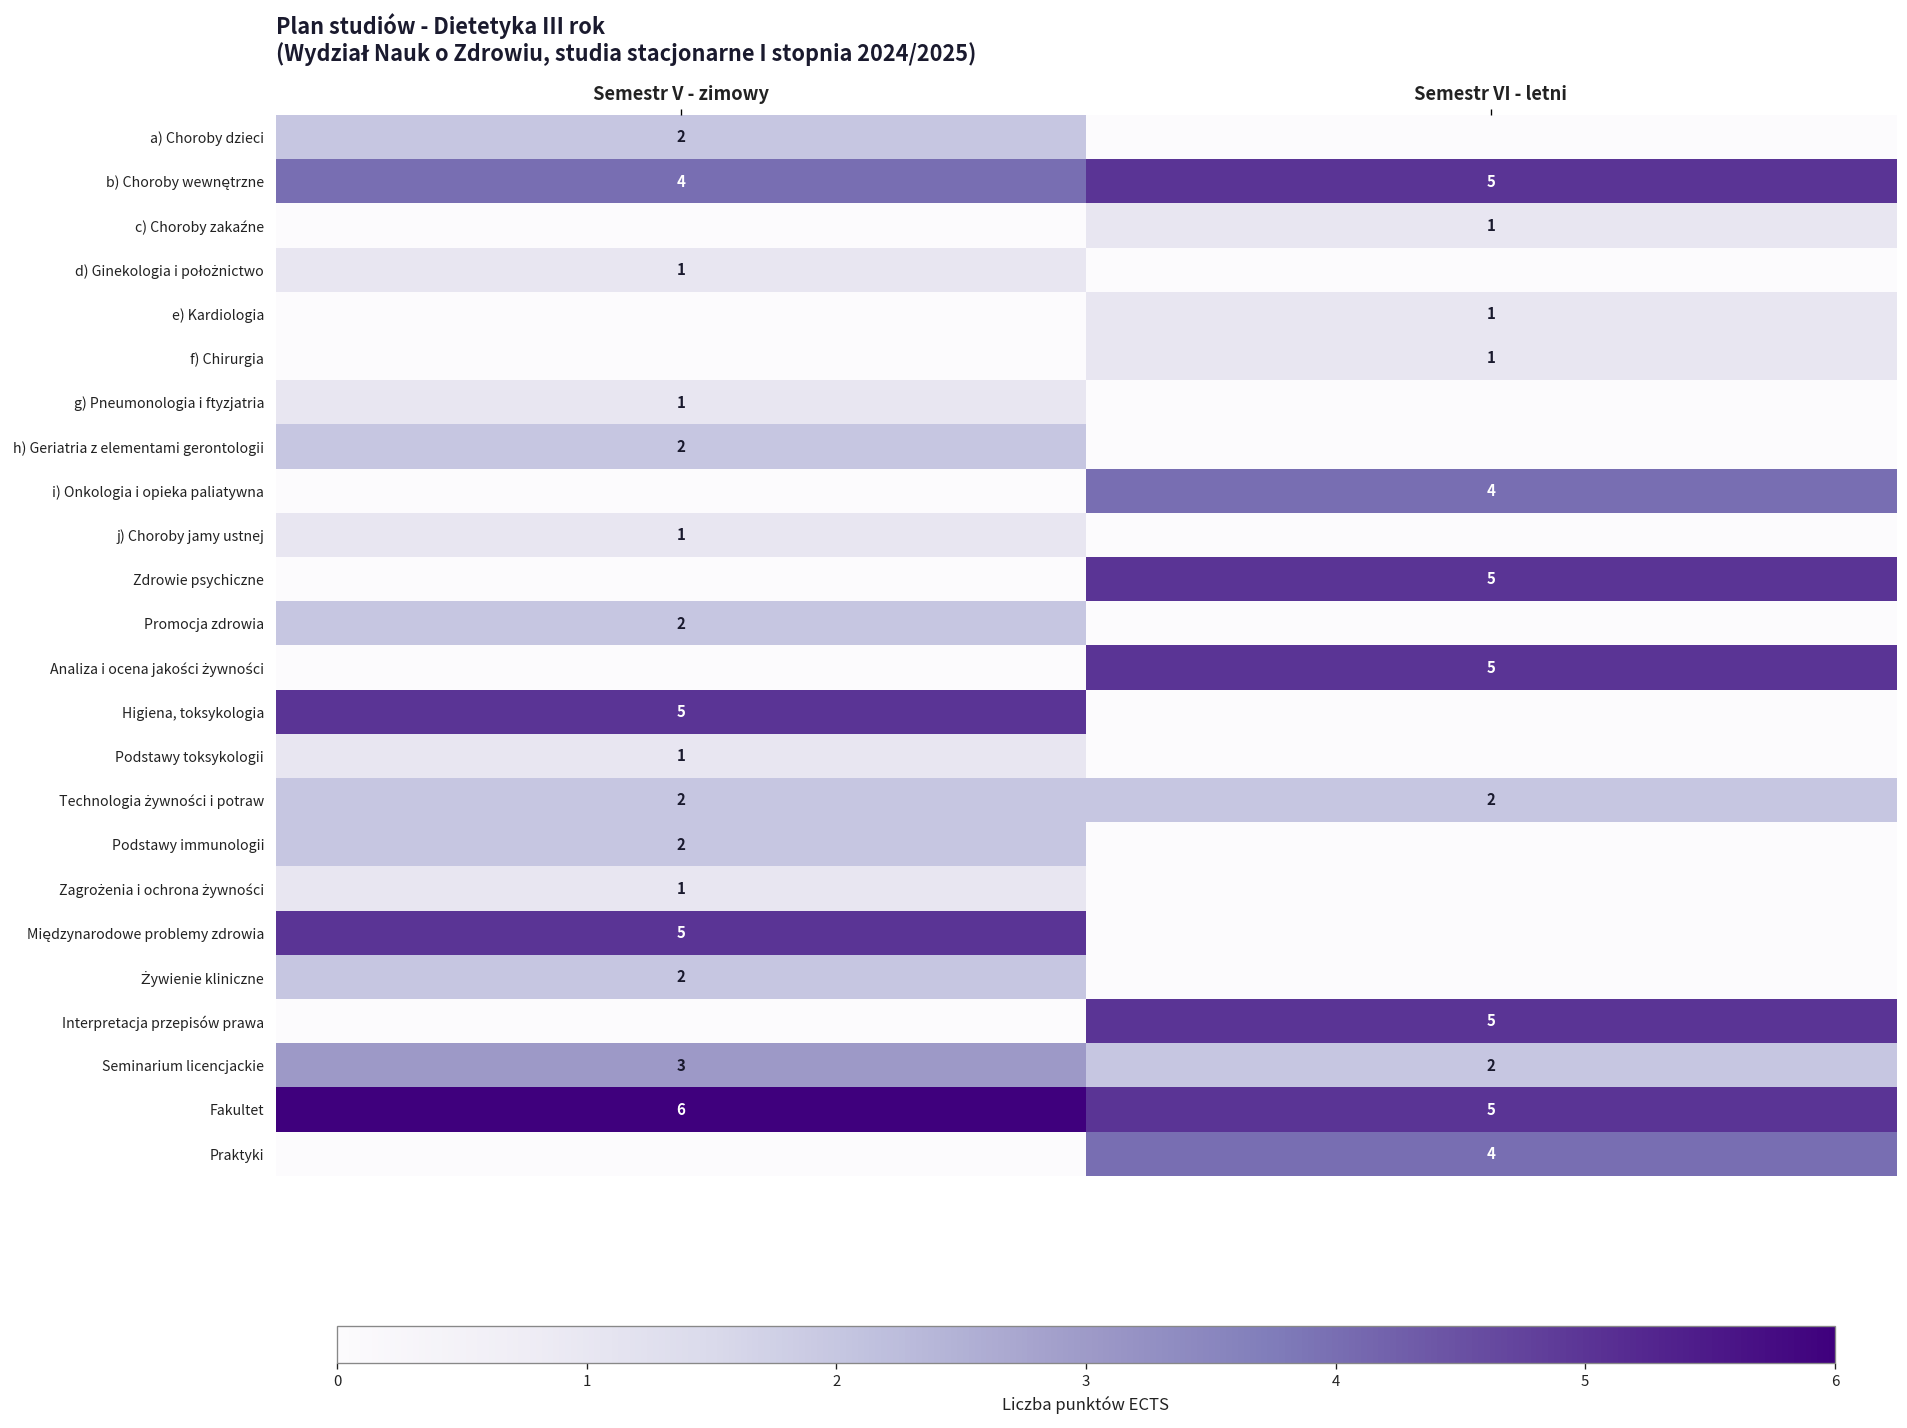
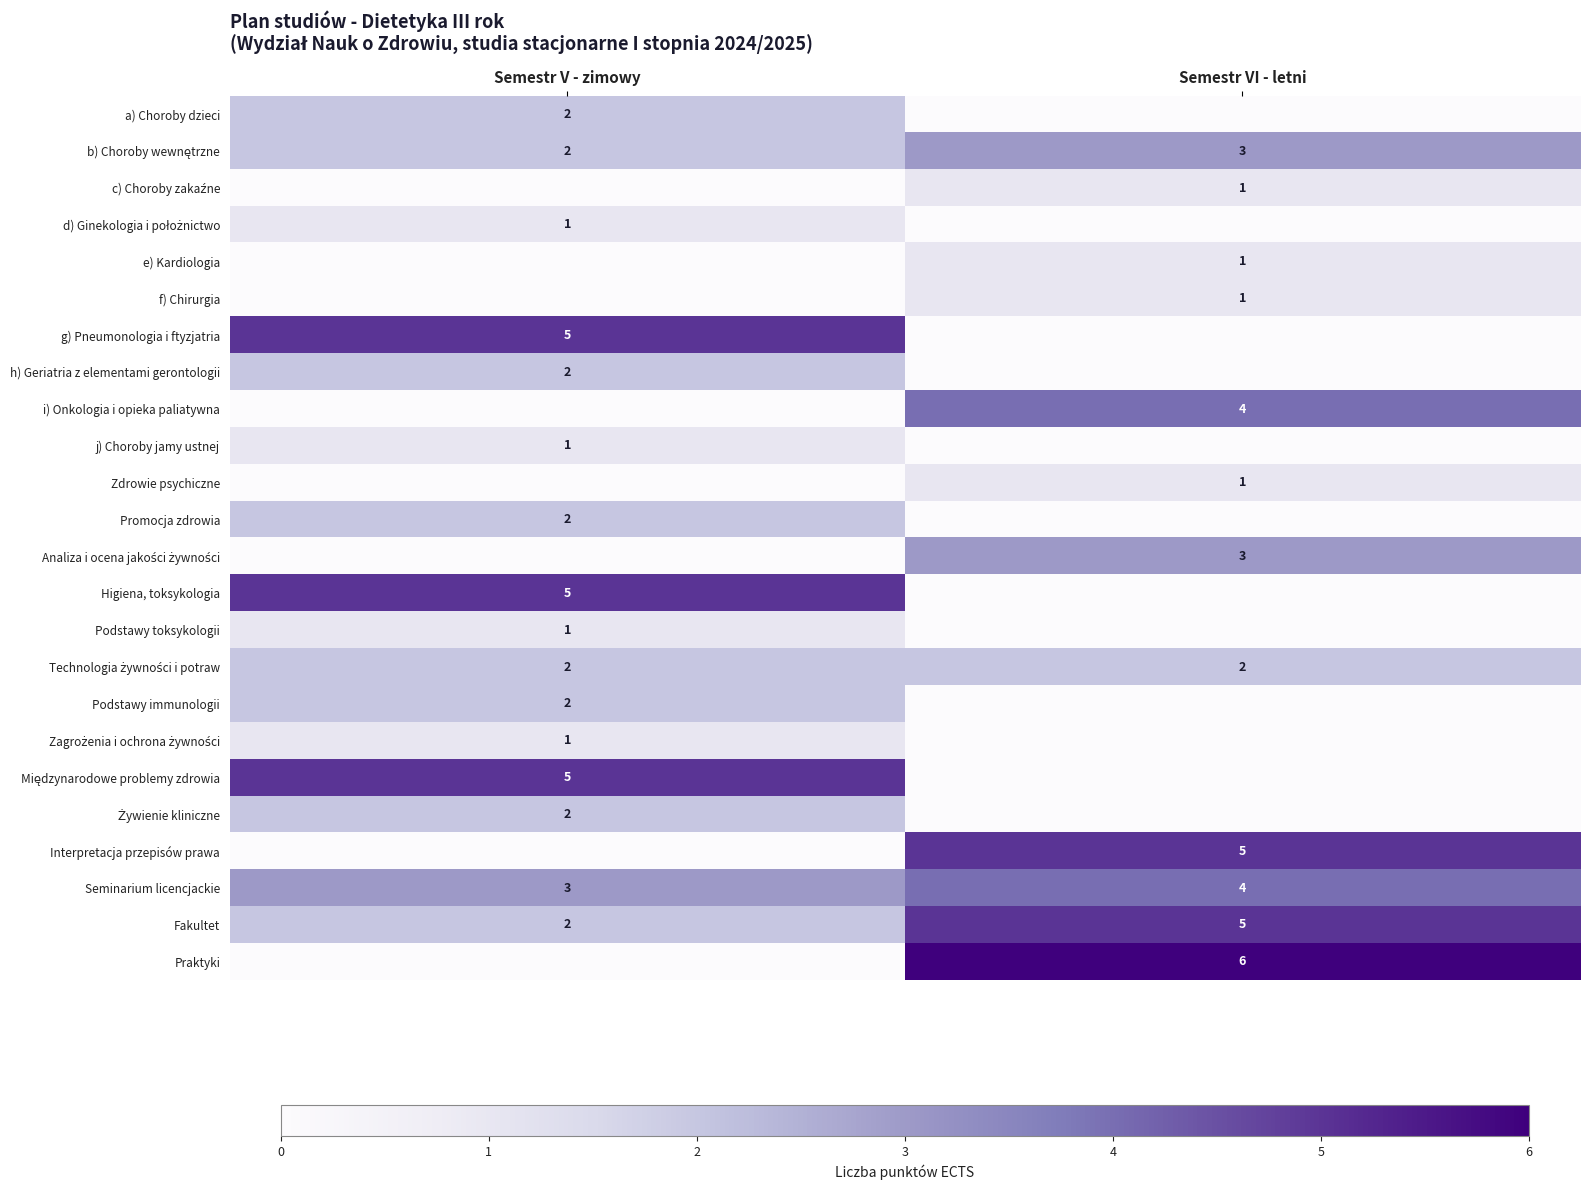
  {
    "a) Choroby dzieci": {
      "Semestr V - zimowy": 2
    },
    "b) Choroby wewnętrzne": {
-     "Semestr V - zimowy": 4,
-     "Semestr VI - letni": 5
+     "Semestr V - zimowy": 2,
+     "Semestr VI - letni": 3
    },
    "c) Choroby zakaźne": {
      "Semestr VI - letni": 1
    },
    "d) Ginekologia i położnictwo": {
      "Semestr V - zimowy": 1
    },
    "e) Kardiologia": {
      "Semestr VI - letni": 1
    },
    "f) Chirurgia": {
      "Semestr VI - letni": 1
    },
    "g) Pneumonologia i ftyzjatria": {
-     "Semestr V - zimowy": 1
+     "Semestr V - zimowy": 5
    },
    "h) Geriatria z elementami gerontologii": {
      "Semestr V - zimowy": 2
    },
    "i) Onkologia i opieka paliatywna": {
      "Semestr VI - letni": 4
    },
    "j) Choroby jamy ustnej": {
      "Semestr V - zimowy": 1
    },
    "Zdrowie psychiczne": {
-     "Semestr VI - letni": 5
+     "Semestr VI - letni": 1
    },
    "Promocja zdrowia": {
      "Semestr V - zimowy": 2
    },
    "Analiza i ocena jakości żywności": {
-     "Semestr VI - letni": 5
+     "Semestr VI - letni": 3
    },
    "Higiena, toksykologia": {
      "Semestr V - zimowy": 5
    },
    "Podstawy toksykologii": {
      "Semestr V - zimowy": 1
    },
    "Technologia żywności i potraw": {
      "Semestr V - zimowy": 2,
      "Semestr VI - letni": 2
    },
    "Podstawy immunologii": {
      "Semestr V - zimowy": 2
    },
    "Zagrożenia i ochrona żywności": {
      "Semestr V - zimowy": 1
    },
    "Międzynarodowe problemy zdrowia": {
      "Semestr V - zimowy": 5
    },
    "Żywienie kliniczne": {
      "Semestr V - zimowy": 2
    },
    "Interpretacja przepisów prawa": {
      "Semestr VI - letni": 5
    },
    "Seminarium licencjackie": {
      "Semestr V - zimowy": 3,
-     "Semestr VI - letni": 2
+     "Semestr VI - letni": 4
    },
    "Fakultet": {
-     "Semestr V - zimowy": 6,
+     "Semestr V - zimowy": 2,
      "Semestr VI - letni": 5
    },
    "Praktyki": {
-     "Semestr VI - letni": 4
+     "Semestr VI - letni": 6
    }
  }
